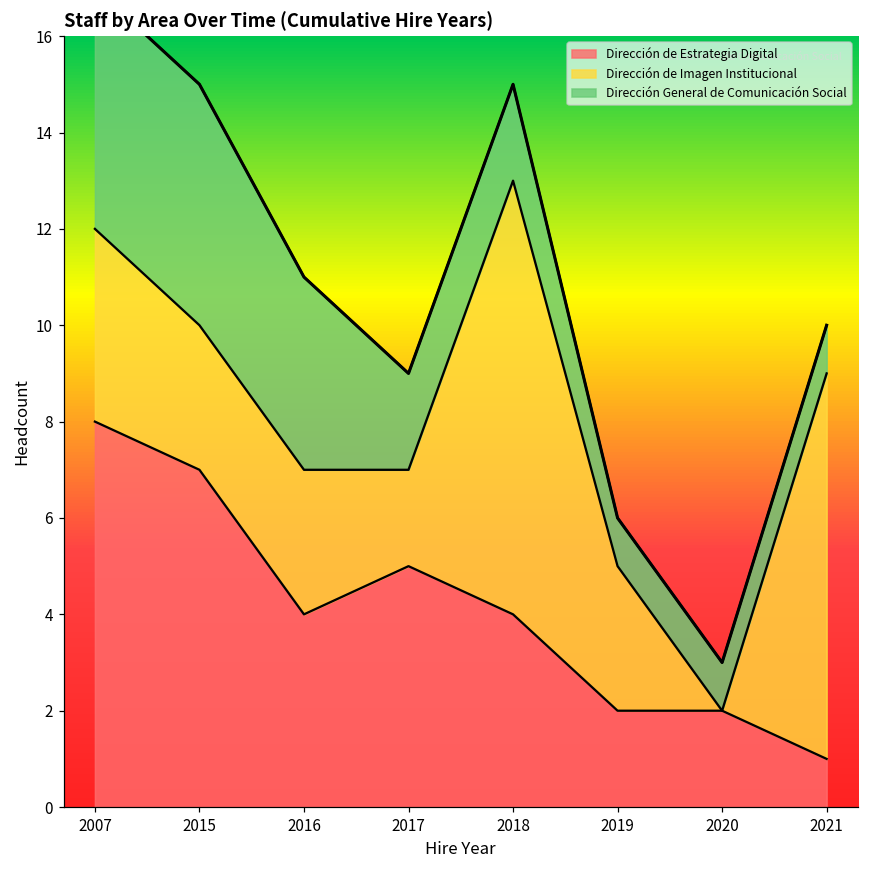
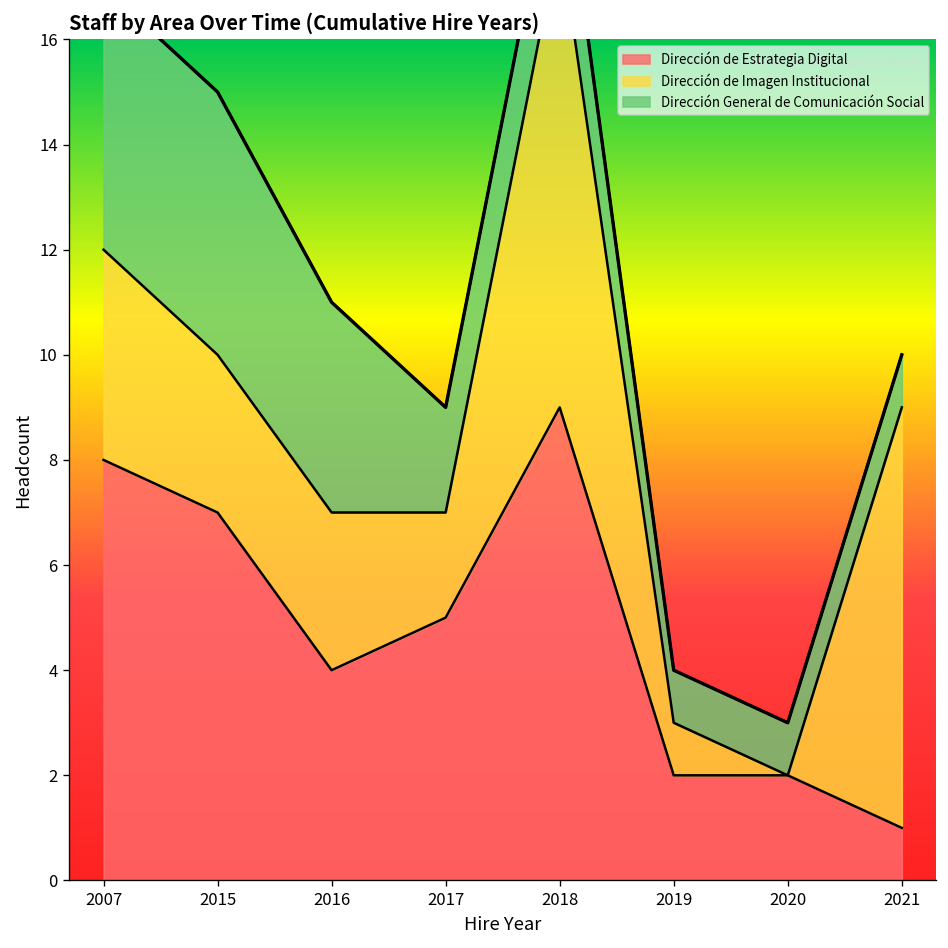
  {
    "Dirección de Estrategia Digital": {
      "2007": 8,
      "2015": 7,
      "2016": 4,
      "2017": 5,
-     "2018": 4,
+     "2018": 9,
      "2019": 2,
      "2021": 1
    },
    "Dirección de Imagen Institucional": {
      "2007": 4,
      "2015": 3,
      "2016": 3,
      "2017": 2,
-     "2019": 3,
+     "2019": 1,
      "2021": 8
    },
    "Dirección General de Comunicación Social": {
      "2015": 5,
      "2016": 4,
      "2017": 2,
      "2019": 1,
      "2020": 1,
      "2021": 1
    }
  }
